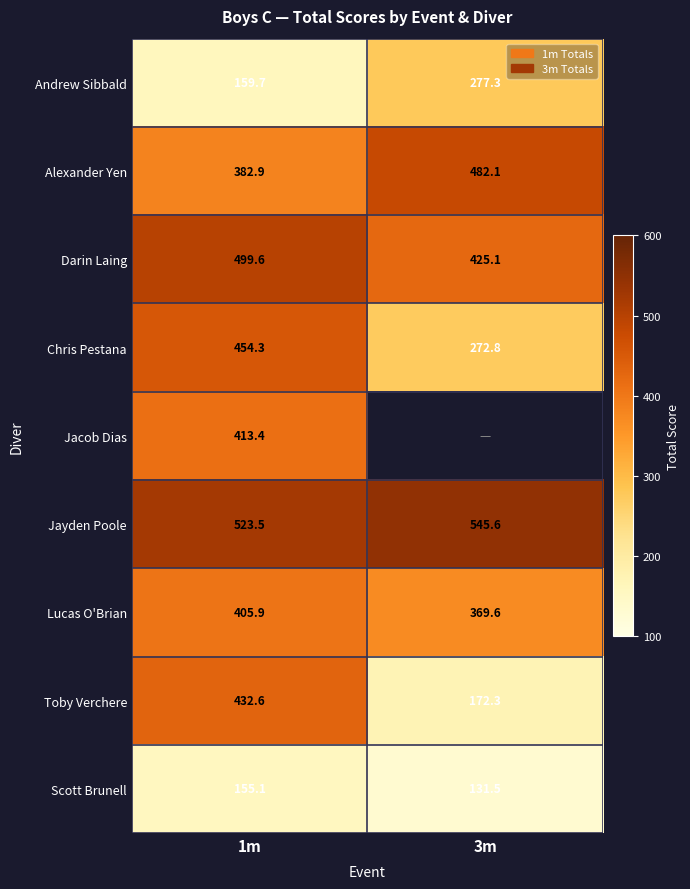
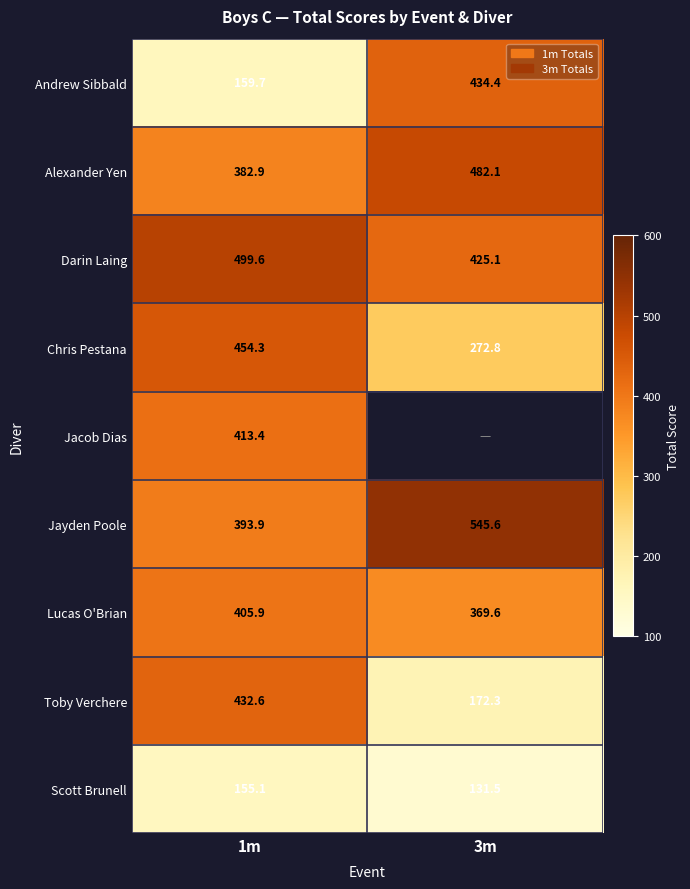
  {
    "Andrew Sibbald": {
      "1m": 159.7,
-     "3m": 277.3
+     "3m": 434.4
    },
    "Alexander Yen": {
      "1m": 382.9,
      "3m": 482.1
    },
    "Darin Laing": {
      "1m": 499.6,
      "3m": 425.1
    },
    "Chris Pestana": {
      "1m": 454.3,
      "3m": 272.8
    },
    "Jacob Dias": {
      "1m": 413.4
    },
    "Jayden Poole": {
-     "1m": 523.5,
+     "1m": 393.9,
      "3m": 545.6
    },
    "Lucas O'Brian": {
      "1m": 405.9,
      "3m": 369.6
    },
    "Toby Verchere": {
      "1m": 432.6,
      "3m": 172.3
    },
    "Scott Brunell": {
      "1m": 155.1
    }
  }
